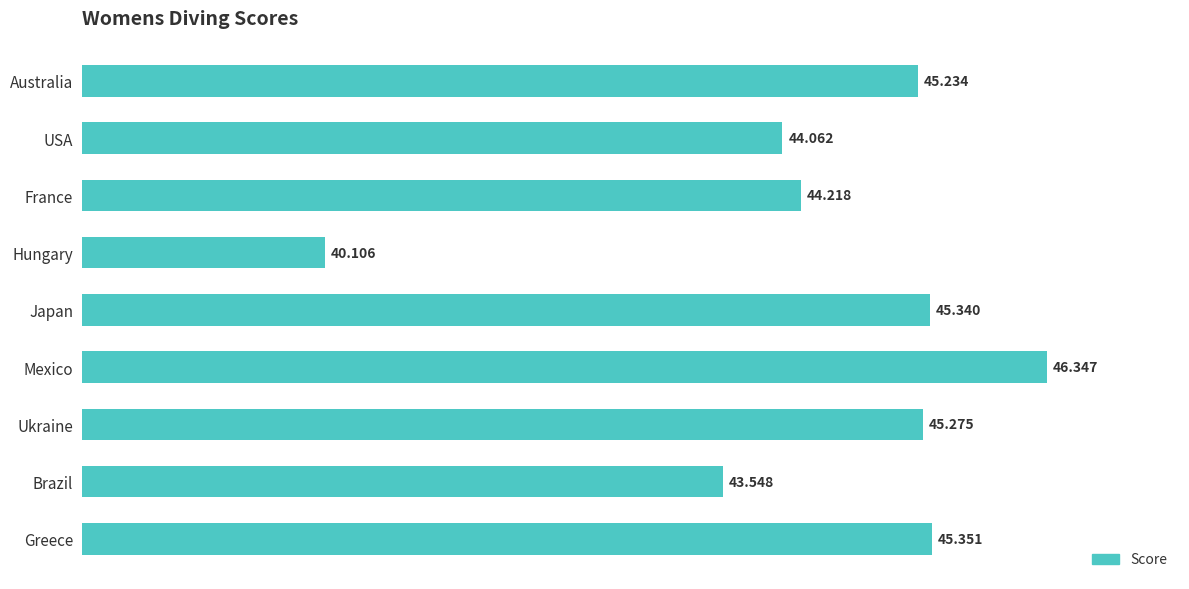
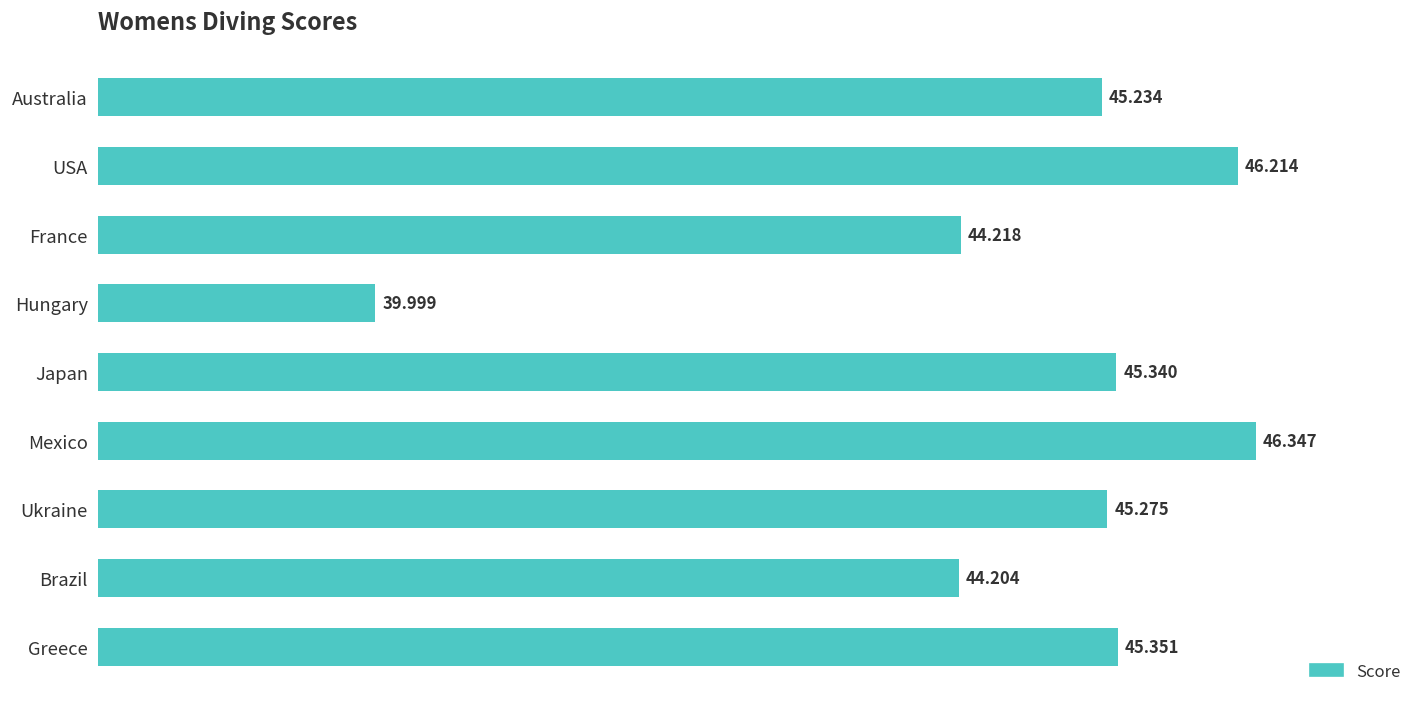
  {
    "Australia": 45.234,
-   "USA": 44.062,
+   "USA": 46.214,
    "France": 44.218,
-   "Hungary": 40.106,
+   "Hungary": 39.999,
    "Japan": 45.340,
    "Mexico": 46.347,
    "Ukraine": 45.275,
-   "Brazil": 43.548,
+   "Brazil": 44.204,
    "Greece": 45.351
  }
